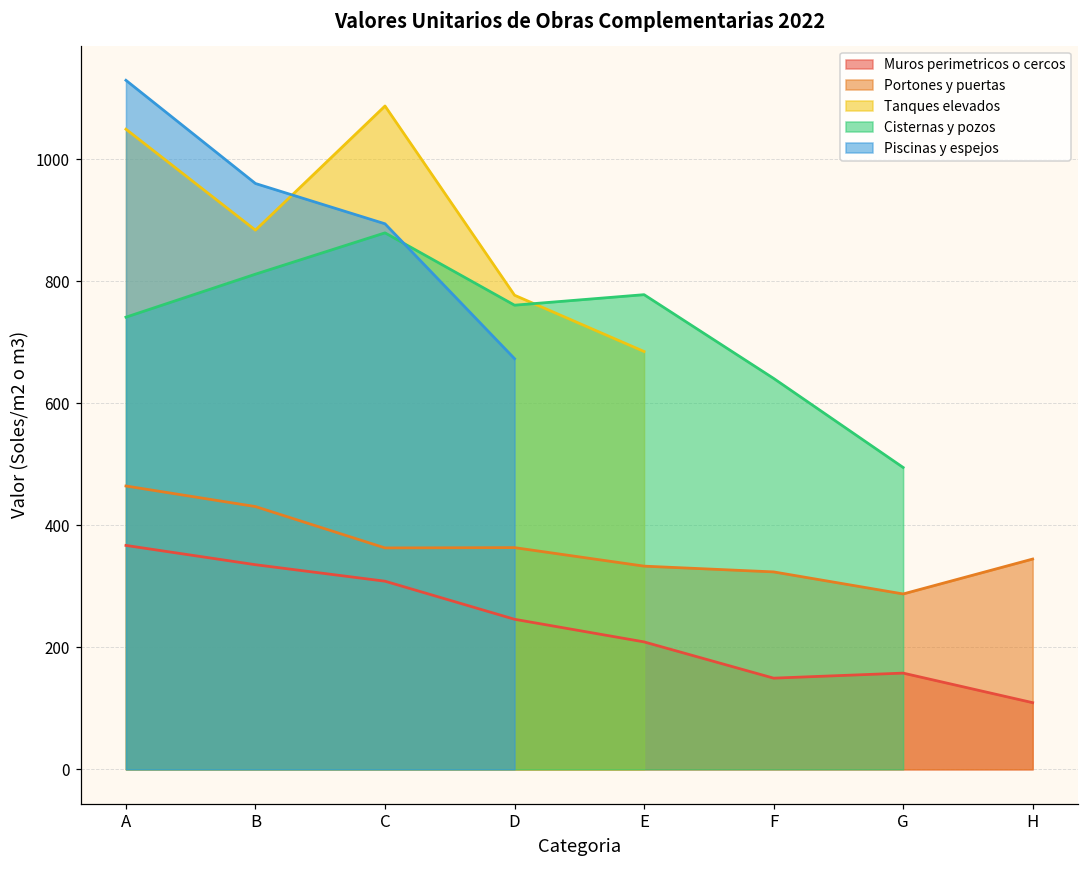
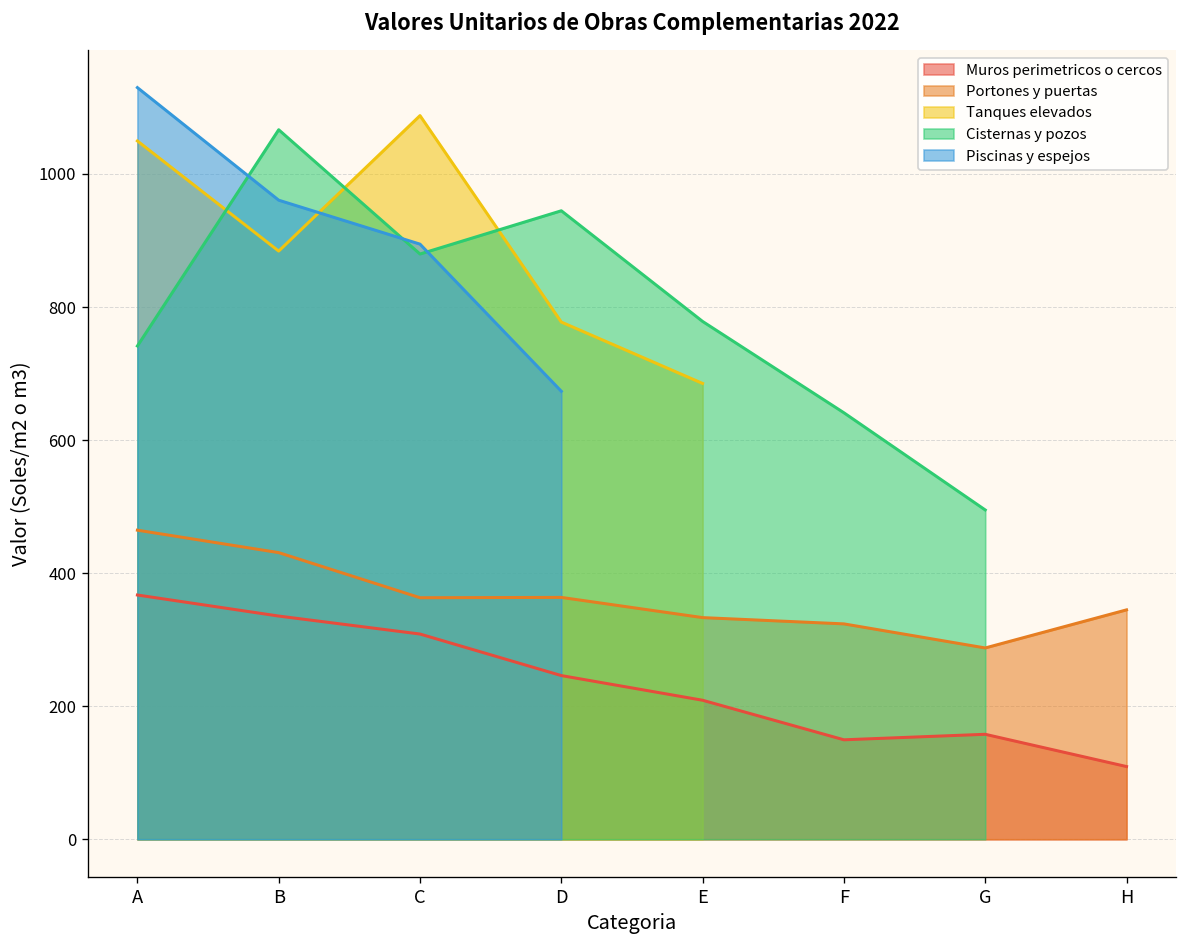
  {
    "Tanques elevados": {
      "A": 1050,
      "B": 880,
      "C": 1090,
      "D": 780,
      "E": 690
    },
    "Cisternas y pozos": {
      "A": 740,
-     "B": 810,
+     "B": 1070,
      "C": 880,
-     "D": 760,
+     "D": 940,
      "E": 780,
      "F": 640,
      "G": 500
    },
    "Piscinas y espejos": {
      "A": 1130,
      "B": 960,
      "C": 890,
      "D": 670
    }
  }
